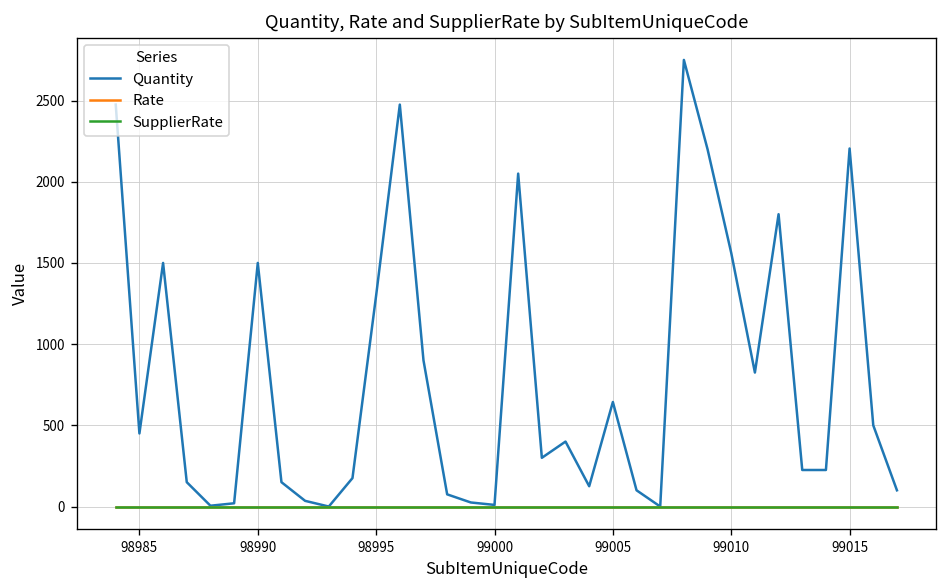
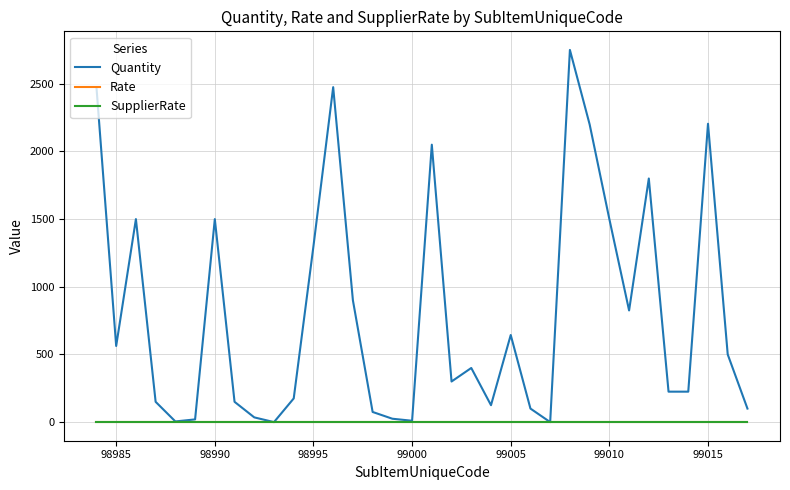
  {
    "Quantity": {
-     "98985": 450,
+     "98985": 560,
      "98990": 1500,
      "98995": 1300,
      "99005": 640,
-     "99010": 1560,
+     "99010": 1500,
      "99015": 2200
    },
    "SupplierRate": {
      "98985": 0,
      "98990": 0,
      "98995": 0,
      "99005": 0,
      "99010": 0,
      "99015": 0
    }
  }
